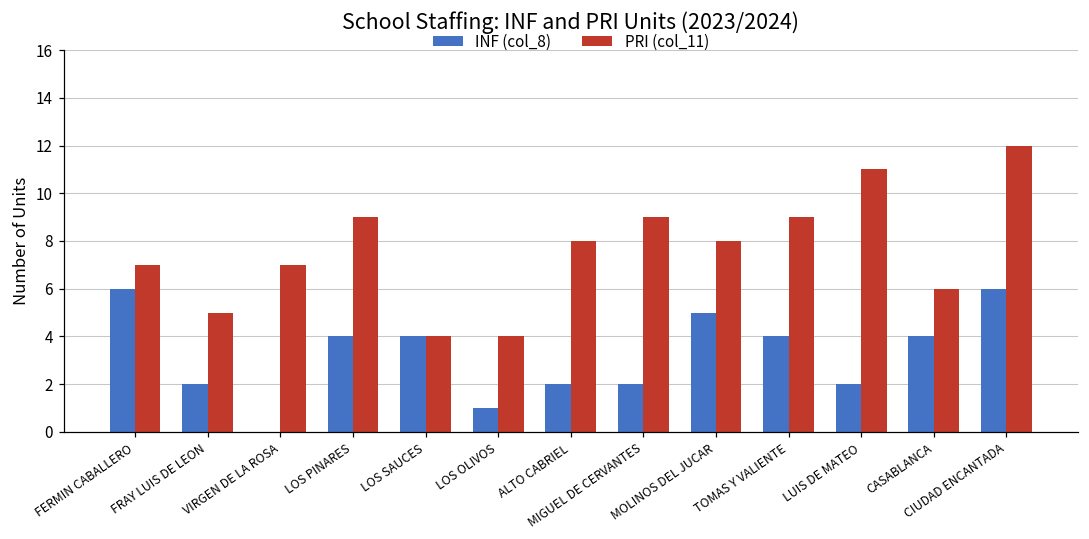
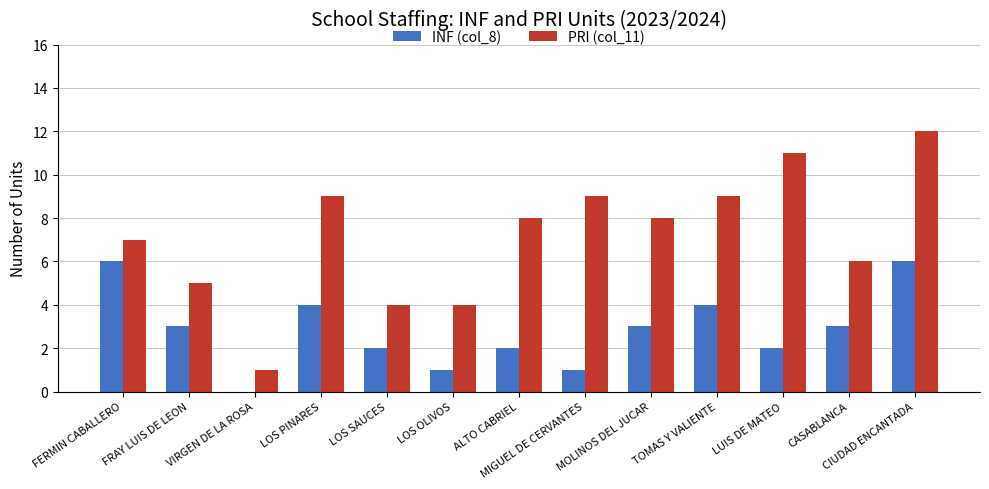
  {
    "INF (col_8)": {
      "FERMIN CABALLERO": 6,
-     "FRAY LUIS DE LEON": 2,
+     "FRAY LUIS DE LEON": 3,
      "VIRGEN DE LA ROSA": 0,
      "LOS PINARES": 4,
-     "LOS SAUCES": 4,
+     "LOS SAUCES": 2,
      "LOS OLIVOS": 1,
      "ALTO CABRIEL": 2,
-     "MIGUEL DE CERVANTES": 2,
-     "MOLINOS DEL JUCAR": 5,
+     "MIGUEL DE CERVANTES": 1,
+     "MOLINOS DEL JUCAR": 3,
      "TOMAS Y VALIENTE": 4,
      "LUIS DE MATEO": 2,
-     "CASABLANCA": 4,
+     "CASABLANCA": 3,
      "CIUDAD ENCANTADA": 6
    },
    "PRI (col_11)": {
      "FERMIN CABALLERO": 7,
      "FRAY LUIS DE LEON": 5,
-     "VIRGEN DE LA ROSA": 7,
+     "VIRGEN DE LA ROSA": 1,
      "LOS PINARES": 9,
      "LOS SAUCES": 4,
      "LOS OLIVOS": 4,
      "ALTO CABRIEL": 8,
      "MIGUEL DE CERVANTES": 9,
      "MOLINOS DEL JUCAR": 8,
      "TOMAS Y VALIENTE": 9,
      "LUIS DE MATEO": 11,
      "CASABLANCA": 6,
      "CIUDAD ENCANTADA": 12
    }
  }
